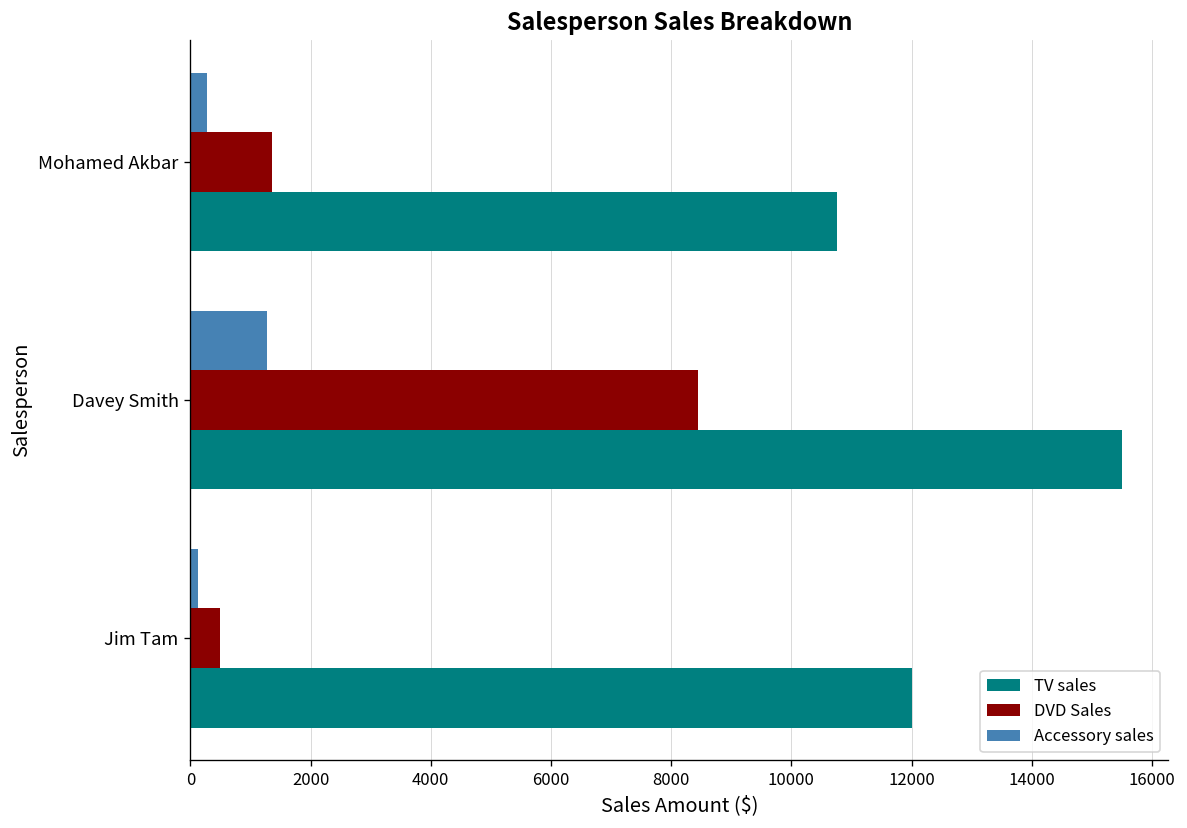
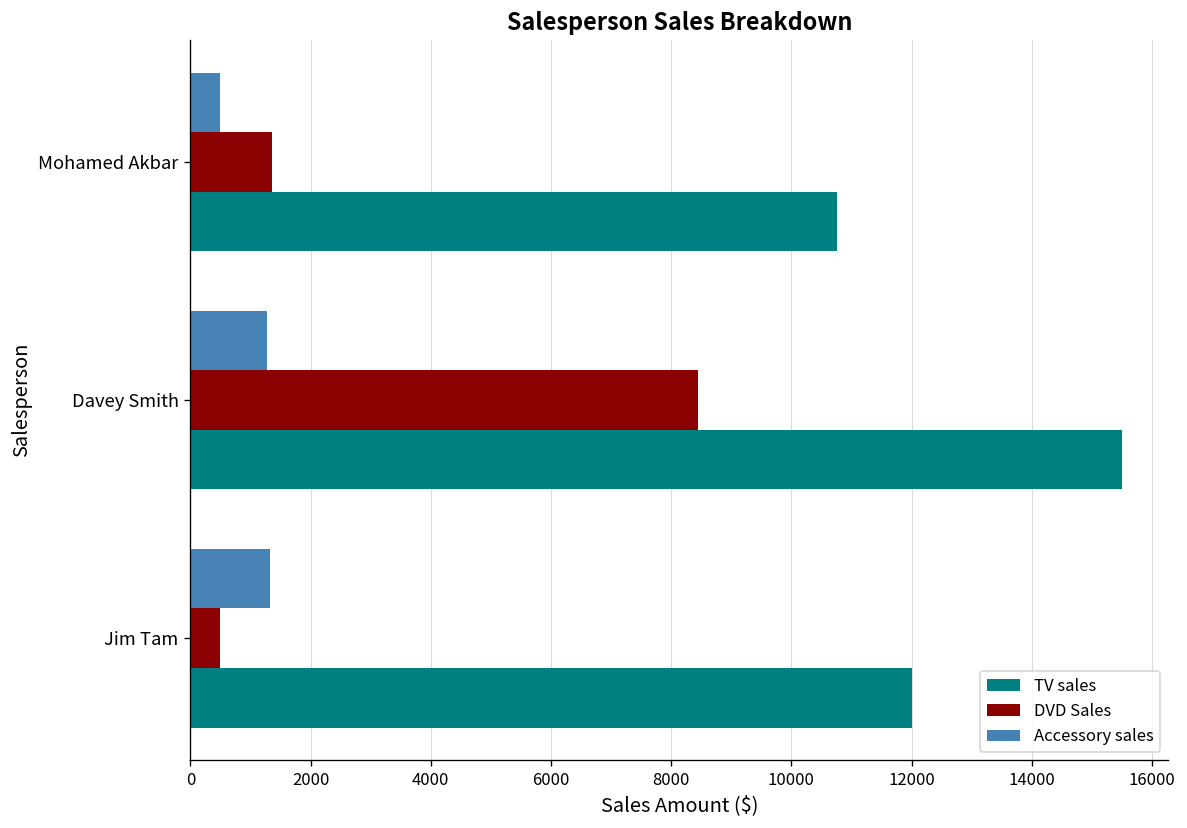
  {
    "TV sales": {
      "Mohamed Akbar": 10800,
      "Davey Smith": 15500,
      "Jim Tam": 12000
    },
    "DVD Sales": {
      "Mohamed Akbar": 1400,
      "Davey Smith": 8400,
      "Jim Tam": 500
    },
    "Accessory sales": {
-     "Mohamed Akbar": 300,
+     "Mohamed Akbar": 500,
      "Davey Smith": 1300,
-     "Jim Tam": 100
+     "Jim Tam": 1300
    }
  }
